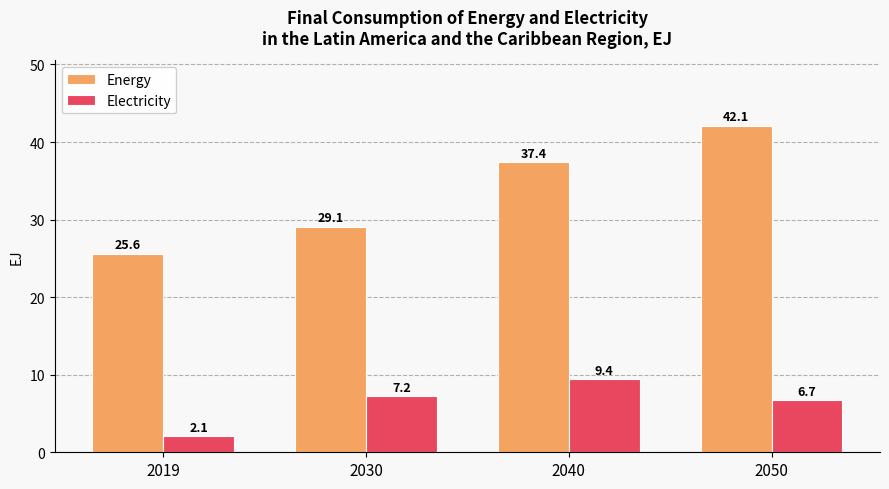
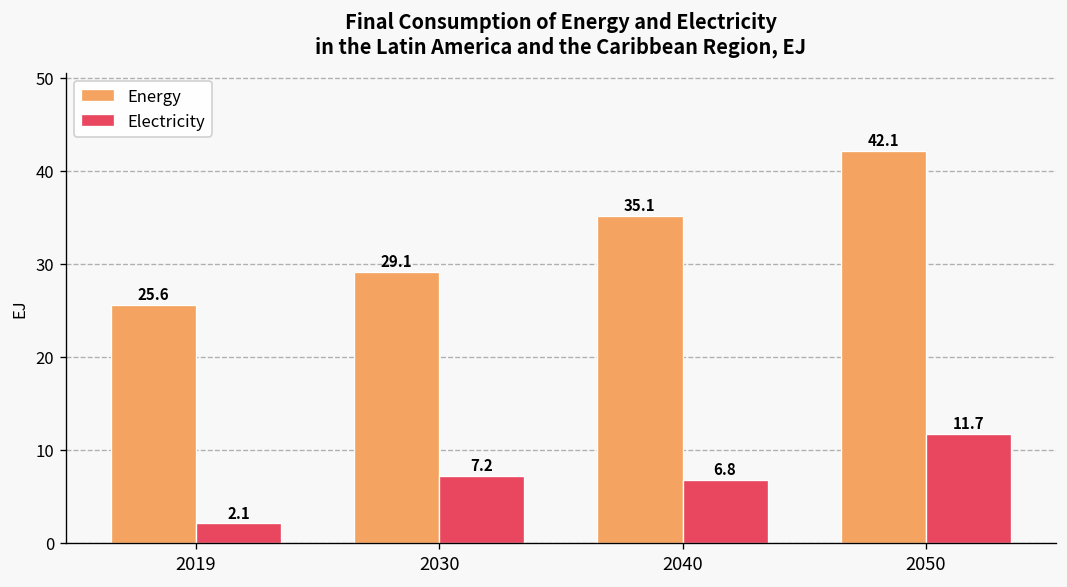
  {
    "Energy": {
      "2019": 25.6,
      "2030": 29.1,
-     "2040": 37.4,
+     "2040": 35.1,
      "2050": 42.1
    },
    "Electricity": {
      "2019": 2.1,
      "2030": 7.2,
-     "2040": 9.4,
-     "2050": 6.7
+     "2040": 6.8,
+     "2050": 11.7
    }
  }
